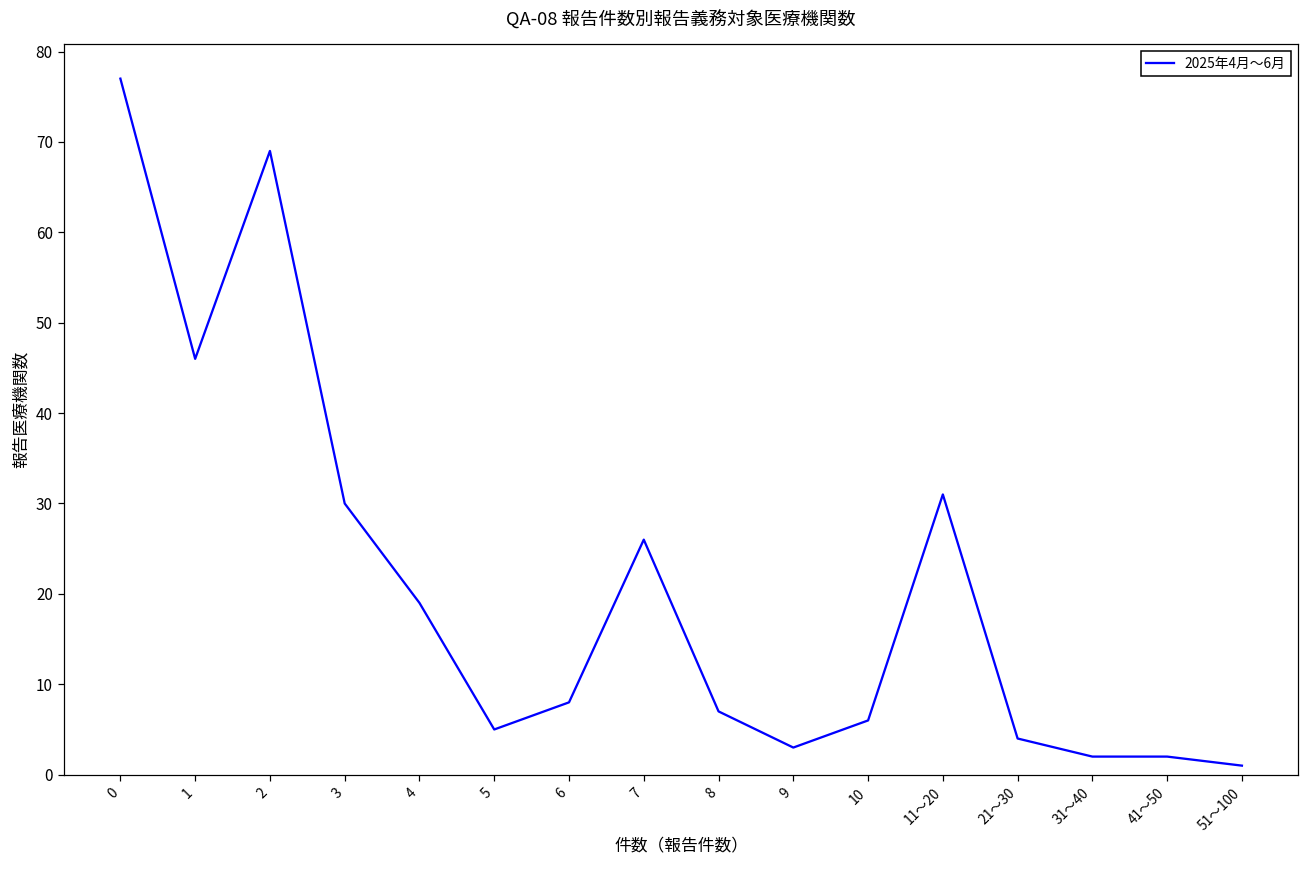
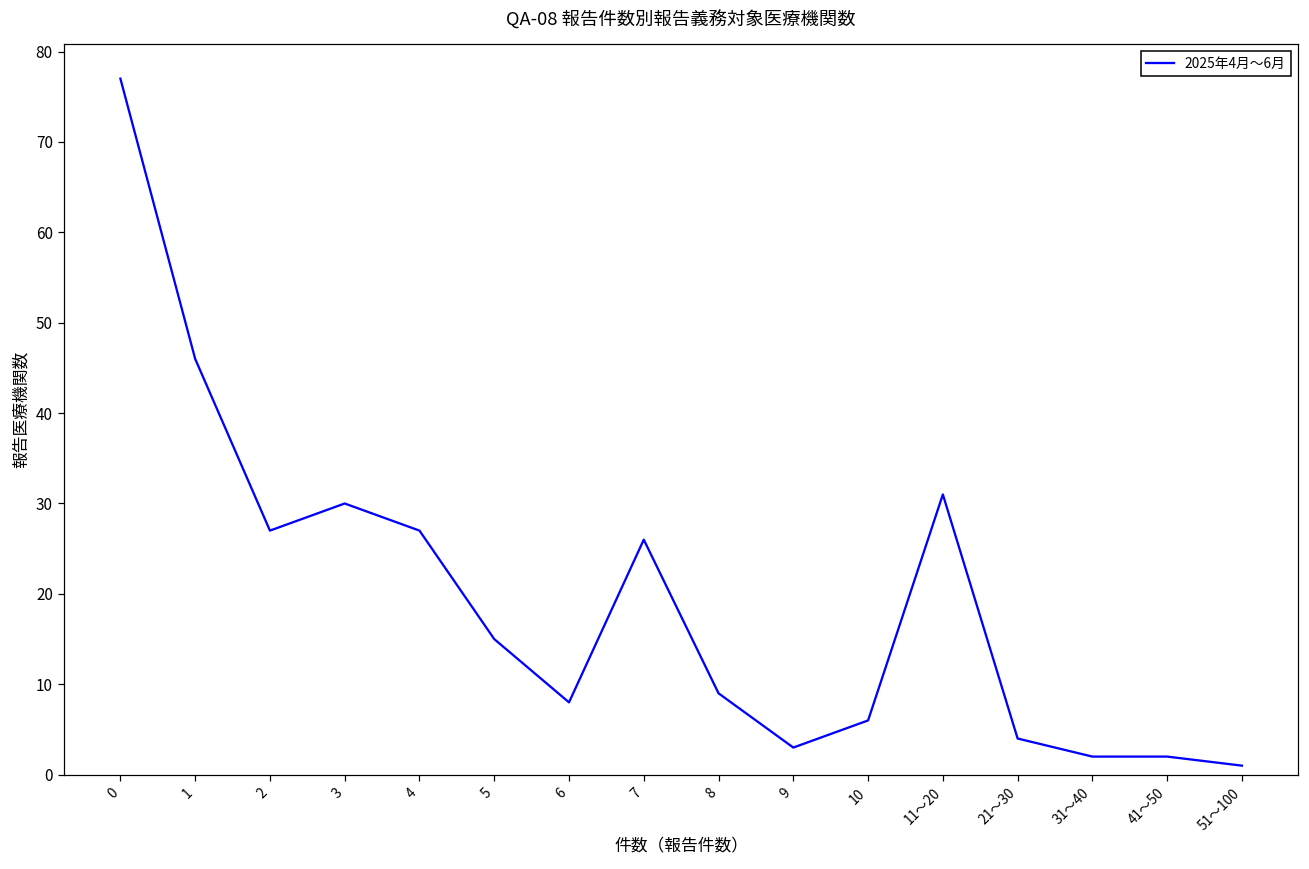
  {
    "0": 77,
    "1": 46,
-   "2": 69,
+   "2": 27,
    "3": 30,
-   "4": 19,
-   "5": 5,
+   "4": 27,
+   "5": 15,
    "6": 8,
    "7": 26,
-   "8": 7,
+   "8": 9,
    "9": 3,
    "10": 6,
    "11～20": 31,
    "21～30": 4,
    "31～40": 2,
    "41～50": 2,
    "51～100": 1
  }
